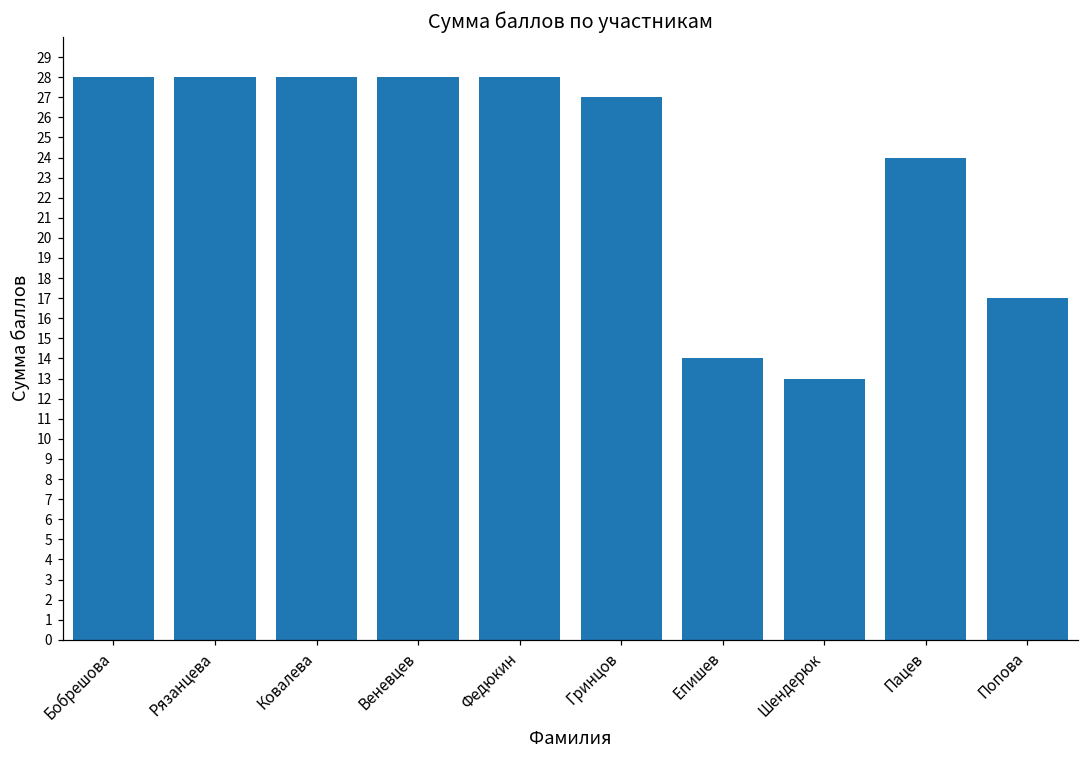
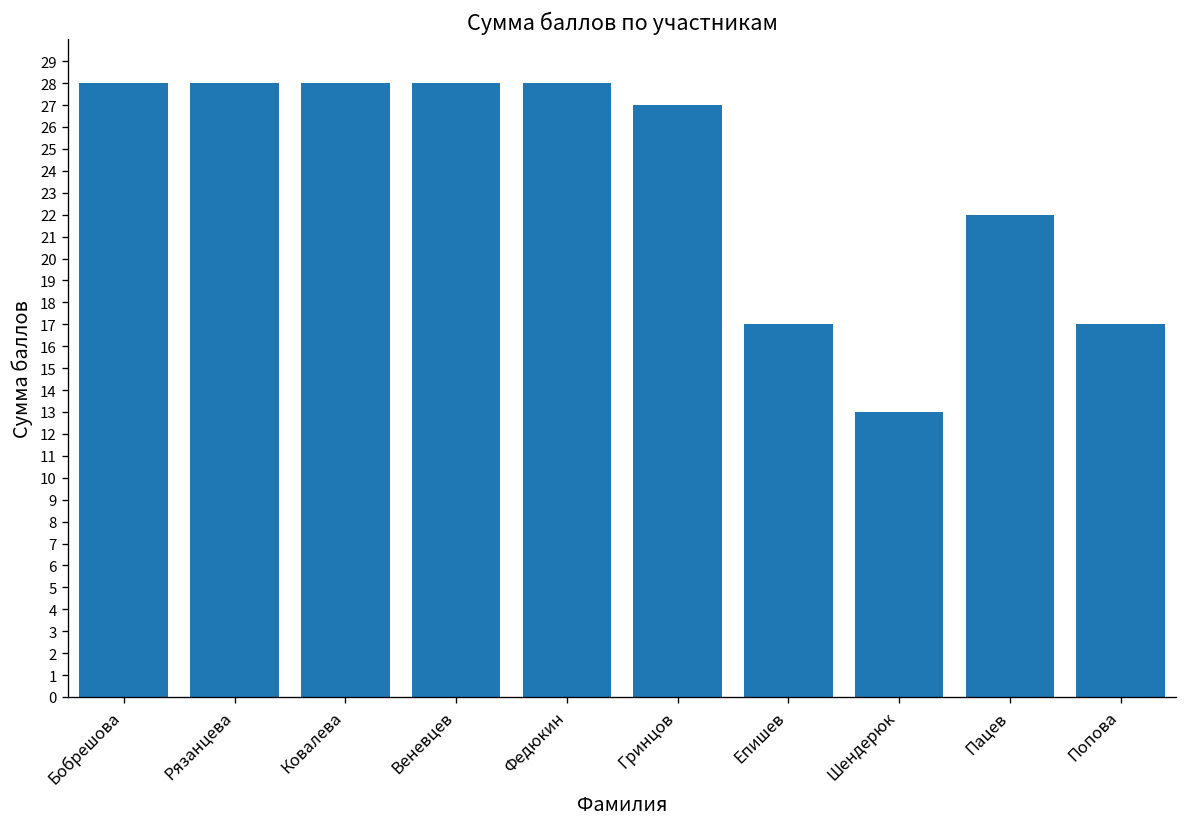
  {
    "Бобрешова": 28,
    "Рязанцева": 28,
    "Ковалева": 28,
    "Веневцев": 28,
    "Федюкин": 28,
    "Гринцов": 27,
-   "Епишев": 14,
+   "Епишев": 17,
    "Шендерюк": 13,
-   "Пацев": 24,
+   "Пацев": 22,
    "Попова": 17
  }
